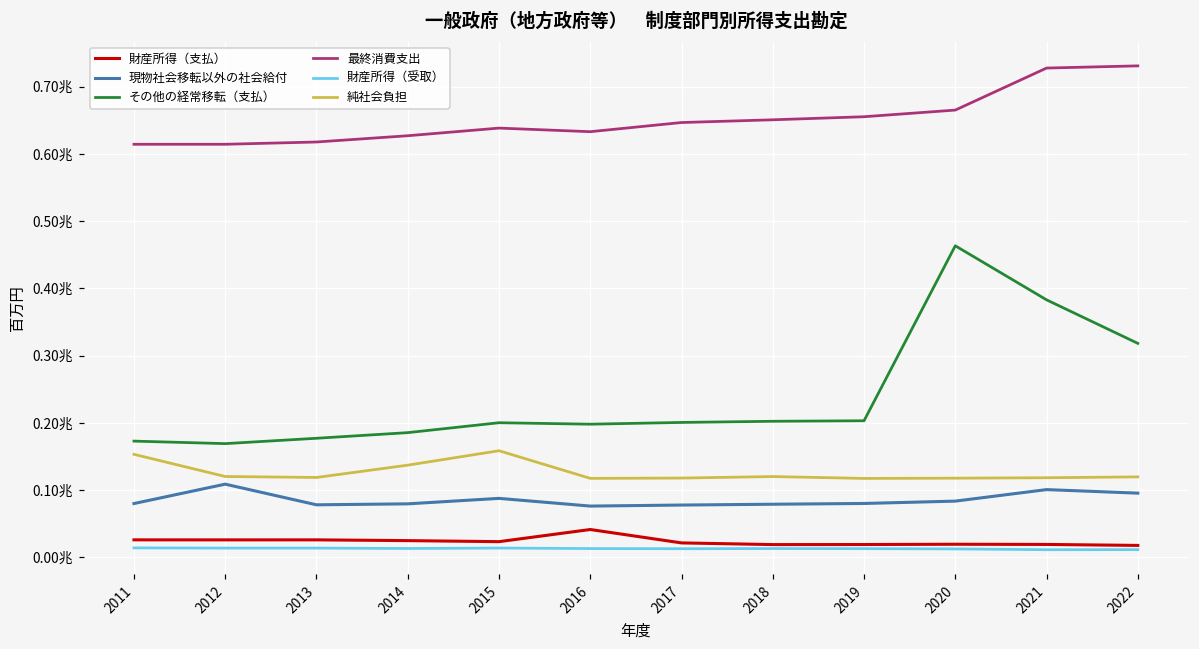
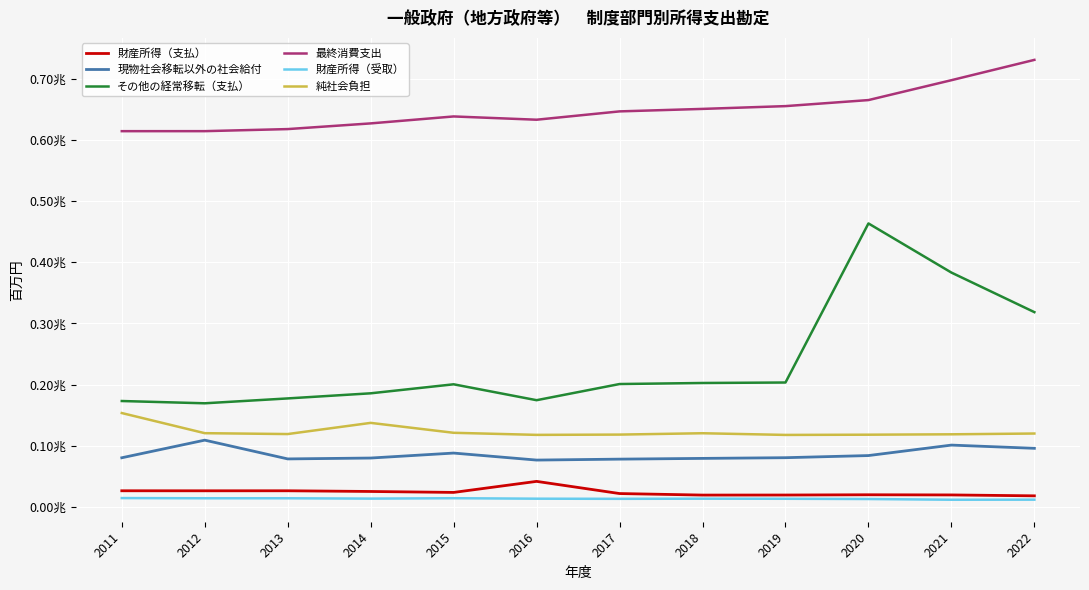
  {
    "財産所得（支払）": {
      "2011": "0.03兆",
      "2012": "0.03兆",
      "2013": "0.03兆",
      "2014": "0.03兆",
      "2015": "0.02兆",
      "2016": "0.04兆",
      "2017": "0.02兆",
      "2018": "0.02兆",
      "2019": "0.02兆",
      "2020": "0.02兆",
      "2021": "0.02兆",
      "2022": "0.02兆"
    },
    "現物社会移転以外の社会給付": {
      "2011": "0.08兆",
      "2012": "0.11兆",
      "2013": "0.08兆",
      "2014": "0.08兆",
      "2015": "0.09兆",
      "2016": "0.08兆",
      "2017": "0.08兆",
      "2018": "0.08兆",
      "2019": "0.08兆",
      "2020": "0.08兆",
      "2021": "0.10兆",
      "2022": "0.10兆"
    },
    "その他の経常移転（支払）": {
      "2011": "0.17兆",
      "2012": "0.17兆",
      "2013": "0.18兆",
      "2014": "0.19兆",
      "2015": "0.20兆",
-     "2016": "0.20兆",
+     "2016": "0.17兆",
      "2017": "0.20兆",
      "2018": "0.20兆",
      "2019": "0.20兆",
      "2020": "0.46兆",
      "2021": "0.38兆",
      "2022": "0.32兆"
    },
    "最終消費支出": {
      "2011": "0.61兆",
      "2012": "0.61兆",
      "2013": "0.62兆",
      "2014": "0.63兆",
      "2015": "0.64兆",
      "2016": "0.63兆",
      "2017": "0.65兆",
      "2018": "0.65兆",
      "2019": "0.66兆",
      "2020": "0.67兆",
-     "2021": "0.73兆",
+     "2021": "0.70兆",
      "2022": "0.73兆"
    },
    "財産所得（受取）": {
      "2011": "0.01兆",
      "2012": "0.01兆",
      "2013": "0.01兆",
      "2014": "0.01兆",
      "2015": "0.01兆",
      "2016": "0.01兆",
      "2017": "0.01兆",
      "2018": "0.01兆",
      "2019": "0.01兆",
      "2020": "0.01兆",
      "2021": "0.01兆",
      "2022": "0.01兆"
    },
    "純社会負担": {
      "2011": "0.15兆",
      "2012": "0.12兆",
      "2013": "0.12兆",
      "2014": "0.14兆",
-     "2015": "0.16兆",
+     "2015": "0.12兆",
      "2016": "0.12兆",
      "2017": "0.12兆",
      "2018": "0.12兆",
      "2019": "0.12兆",
      "2020": "0.12兆",
      "2021": "0.12兆",
      "2022": "0.12兆"
    }
  }
